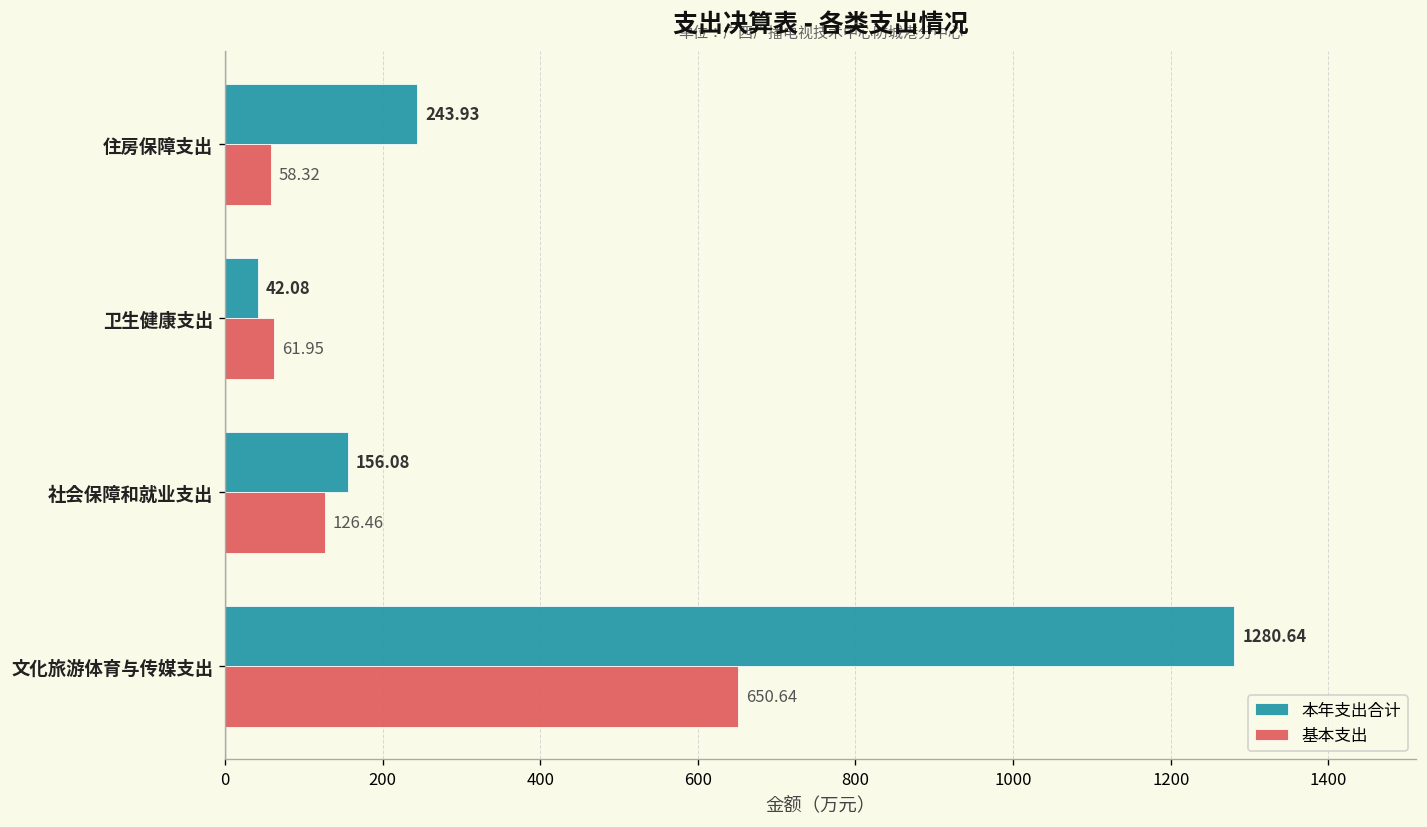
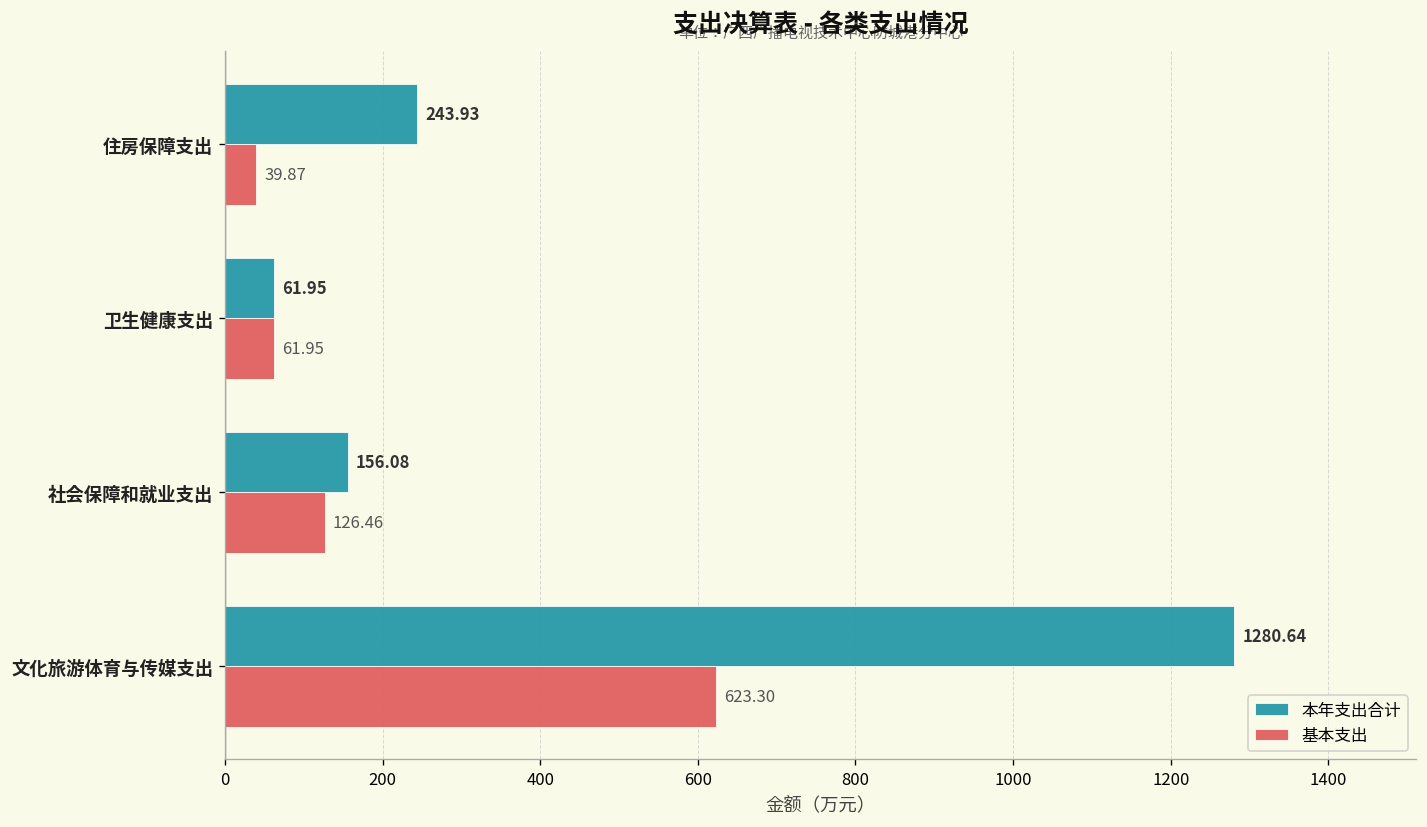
  {
    "本年支出合计": {
      "住房保障支出": 243.93,
-     "卫生健康支出": 42.08,
+     "卫生健康支出": 61.95,
      "社会保障和就业支出": 156.08,
      "文化旅游体育与传媒支出": 1280.64
    },
    "基本支出": {
-     "住房保障支出": 58.32,
+     "住房保障支出": 39.87,
      "卫生健康支出": 61.95,
      "社会保障和就业支出": 126.46,
-     "文化旅游体育与传媒支出": 650.64
+     "文化旅游体育与传媒支出": 623.30
    }
  }
